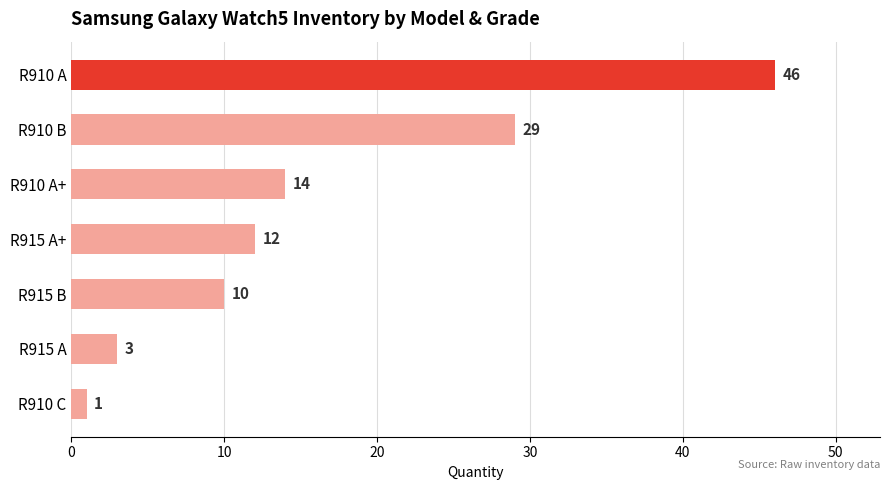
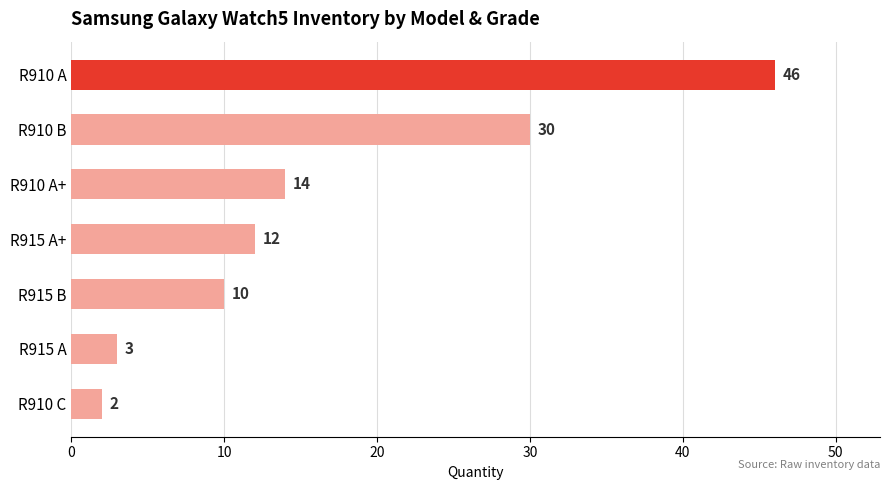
  {
    "R910 A": 46,
-   "R910 B": 29,
+   "R910 B": 30,
    "R910 A+": 14,
    "R915 A+": 12,
    "R915 B": 10,
    "R915 A": 3,
-   "R910 C": 1
+   "R910 C": 2
  }
